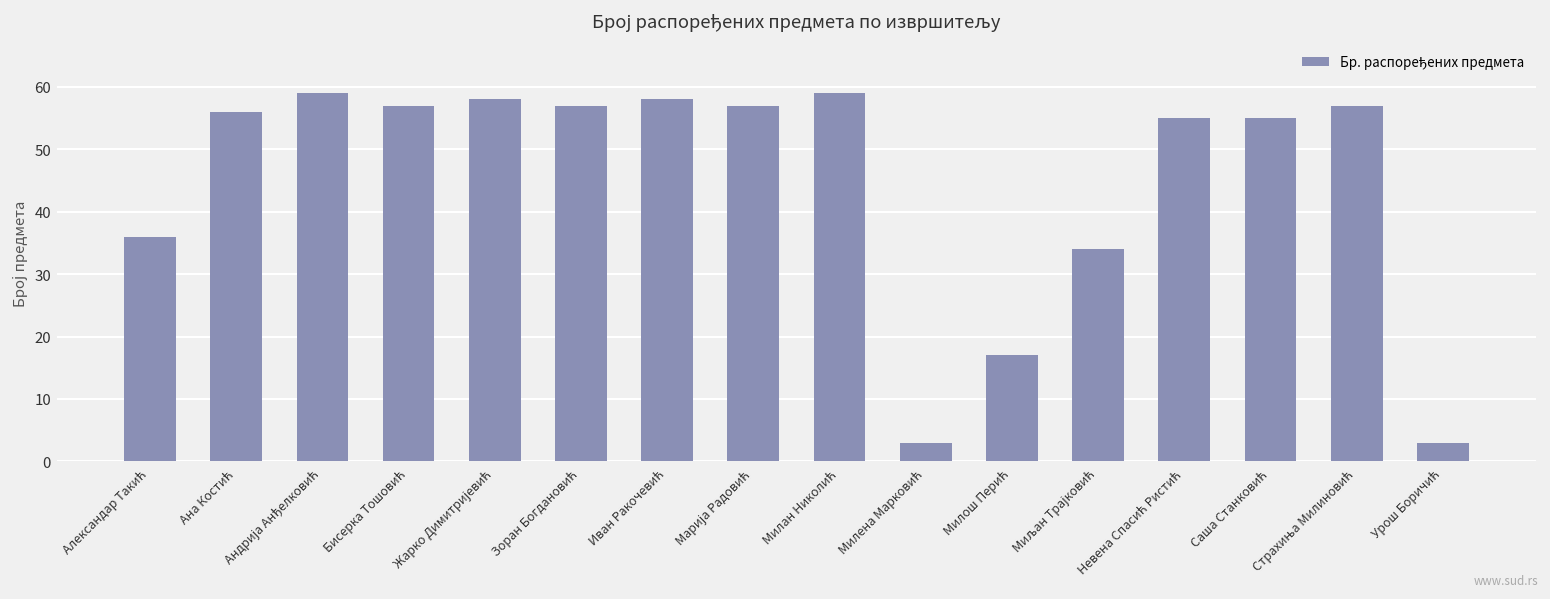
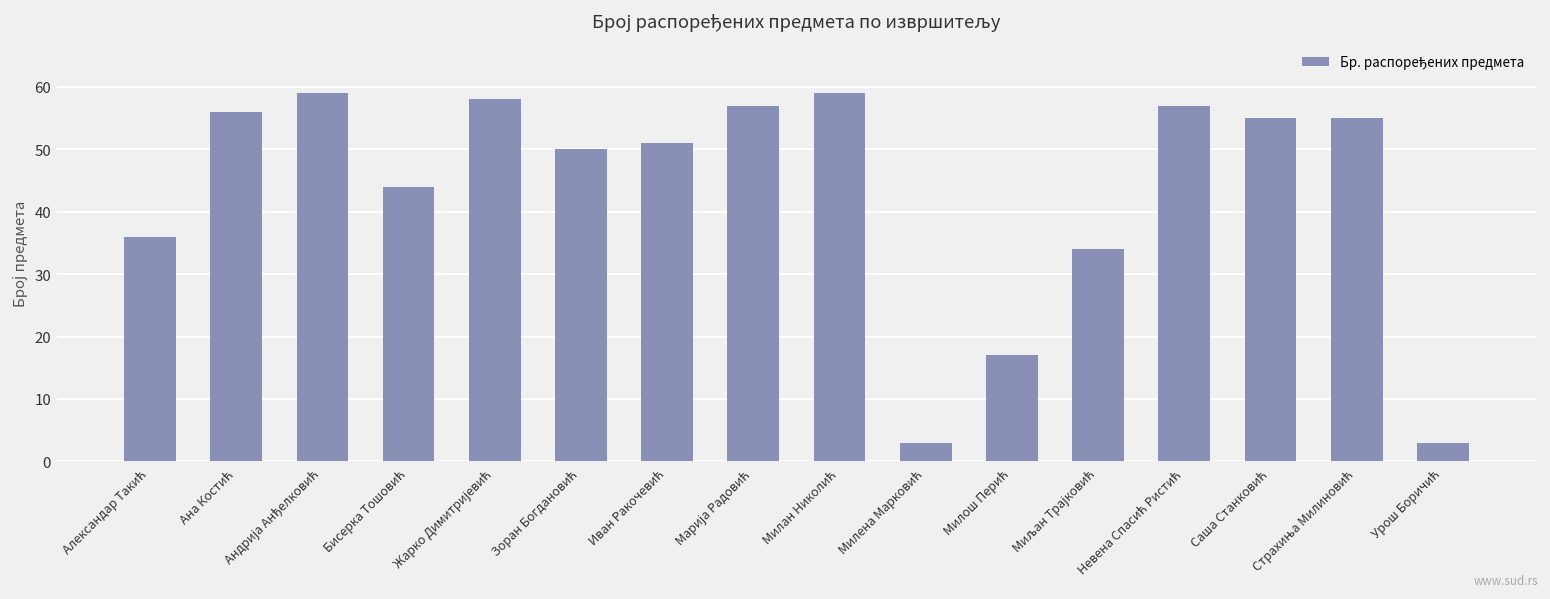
  {
    "Александар Такић": 36,
    "Ана Костић": 56,
    "Андрија Анђелковић": 59,
-   "Бисерка Тошовић": 57,
+   "Бисерка Тошовић": 44,
    "Жарко Димитријевић": 58,
-   "Зоран Богдановић": 57,
-   "Иван Ракочевић": 58,
+   "Зоран Богдановић": 50,
+   "Иван Ракочевић": 51,
    "Марија Радовић": 57,
    "Милан Николић": 59,
    "Милена Марковић": 3,
    "Милош Перић": 17,
    "Миљан Трајковић": 34,
-   "Невена Спасић Ристић": 55,
+   "Невена Спасић Ристић": 57,
    "Саша Станковић": 55,
-   "Страхиња Милиновић": 57,
+   "Страхиња Милиновић": 55,
    "Урош Боричић": 3
  }
